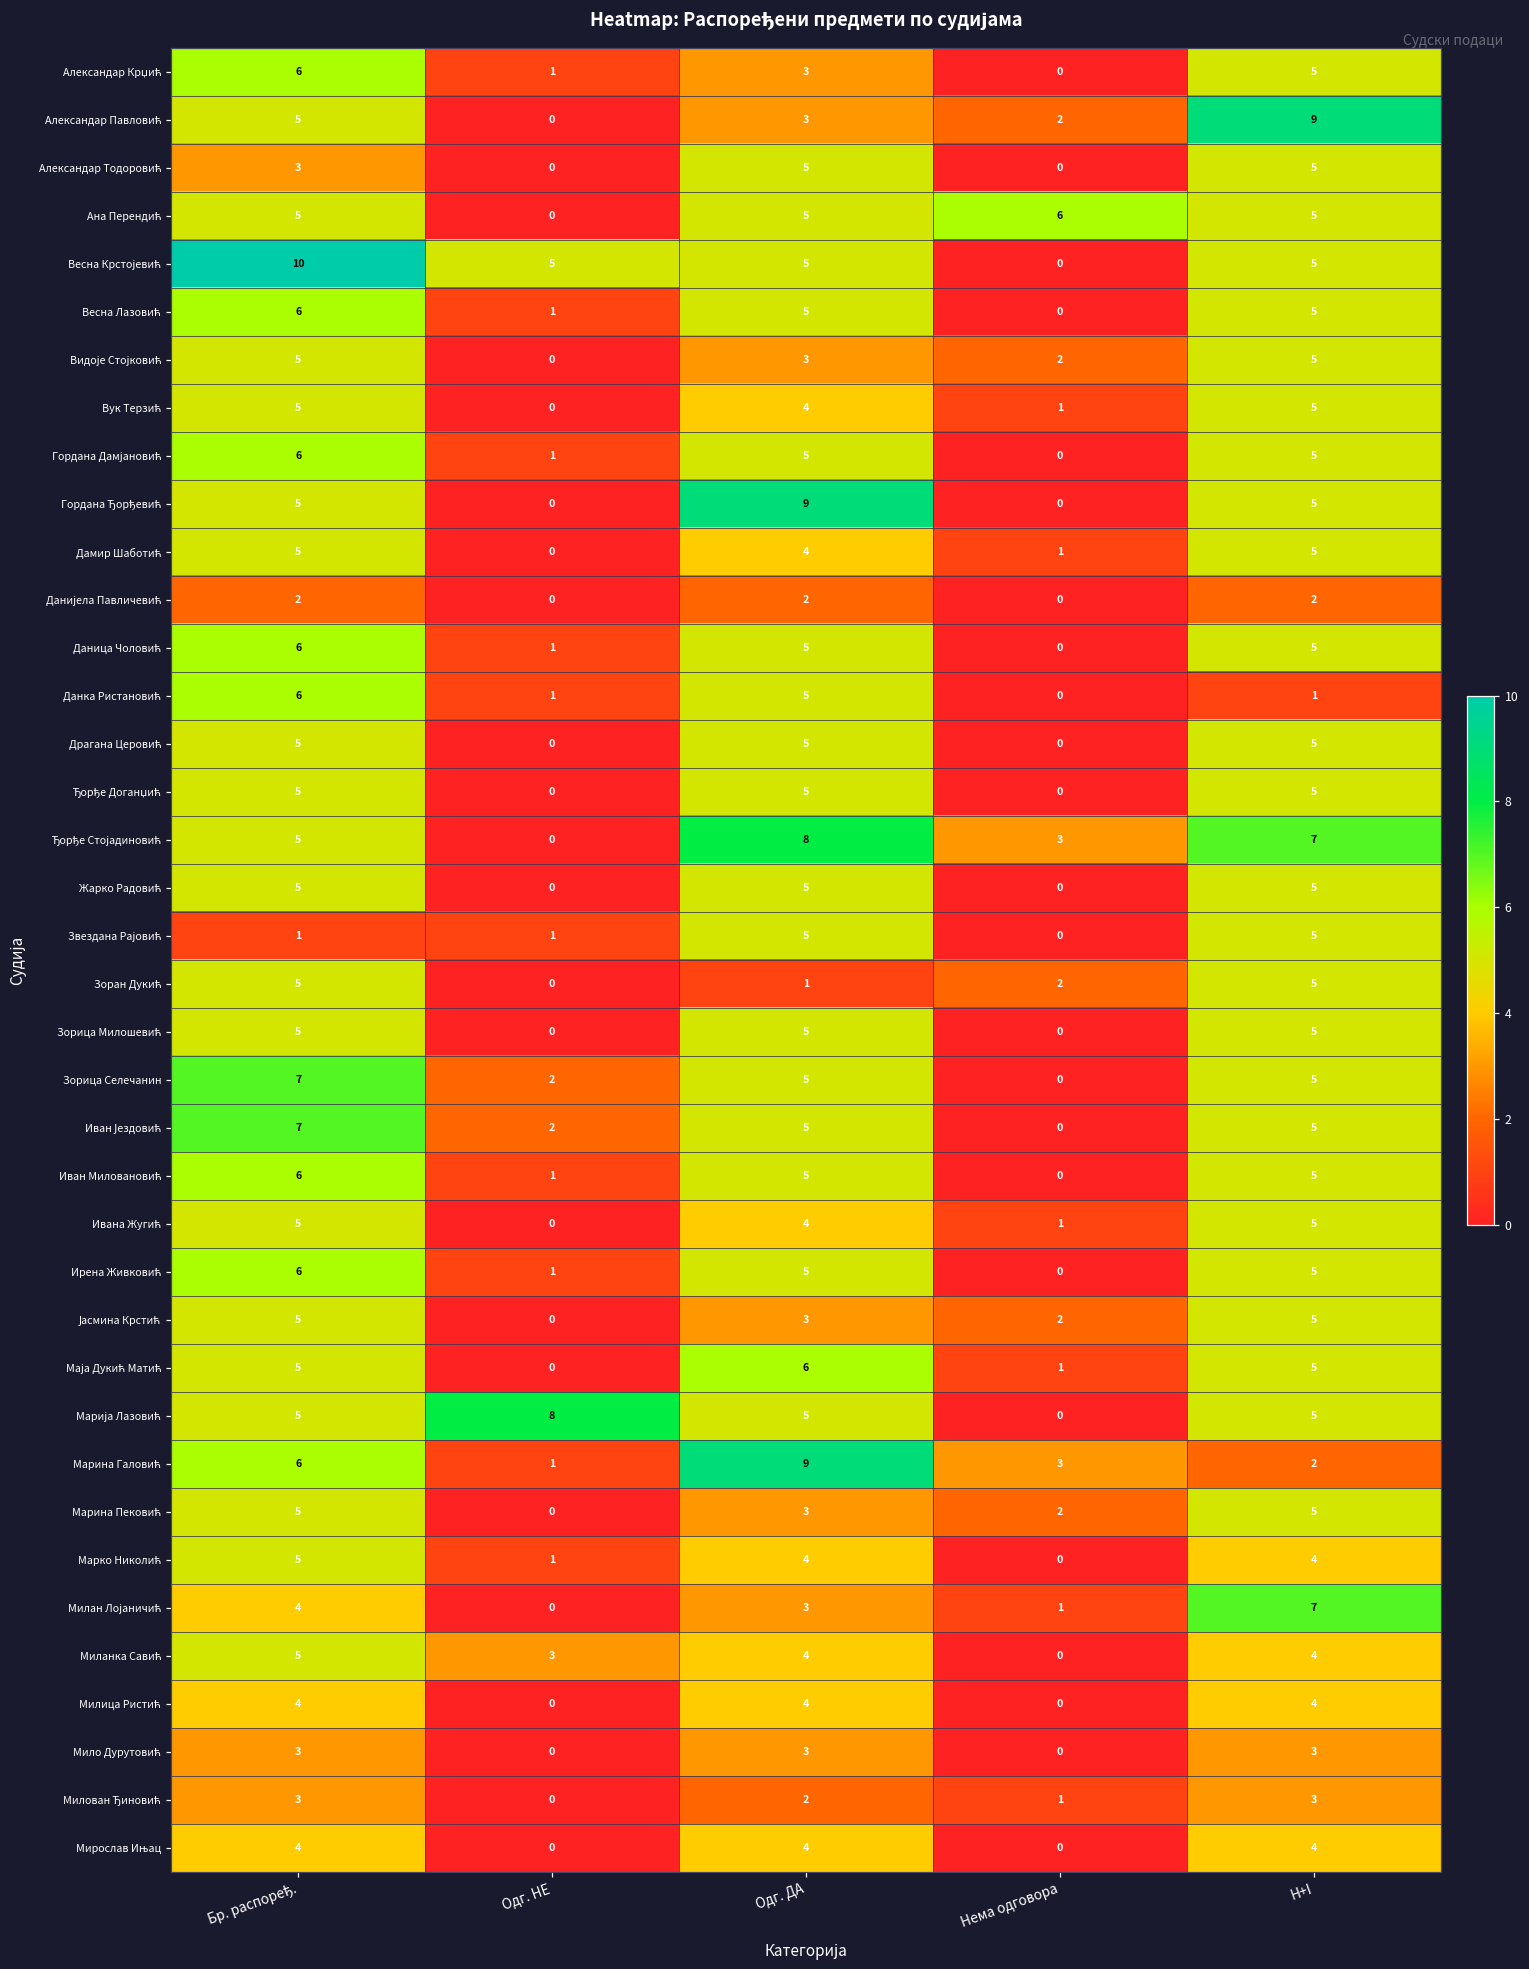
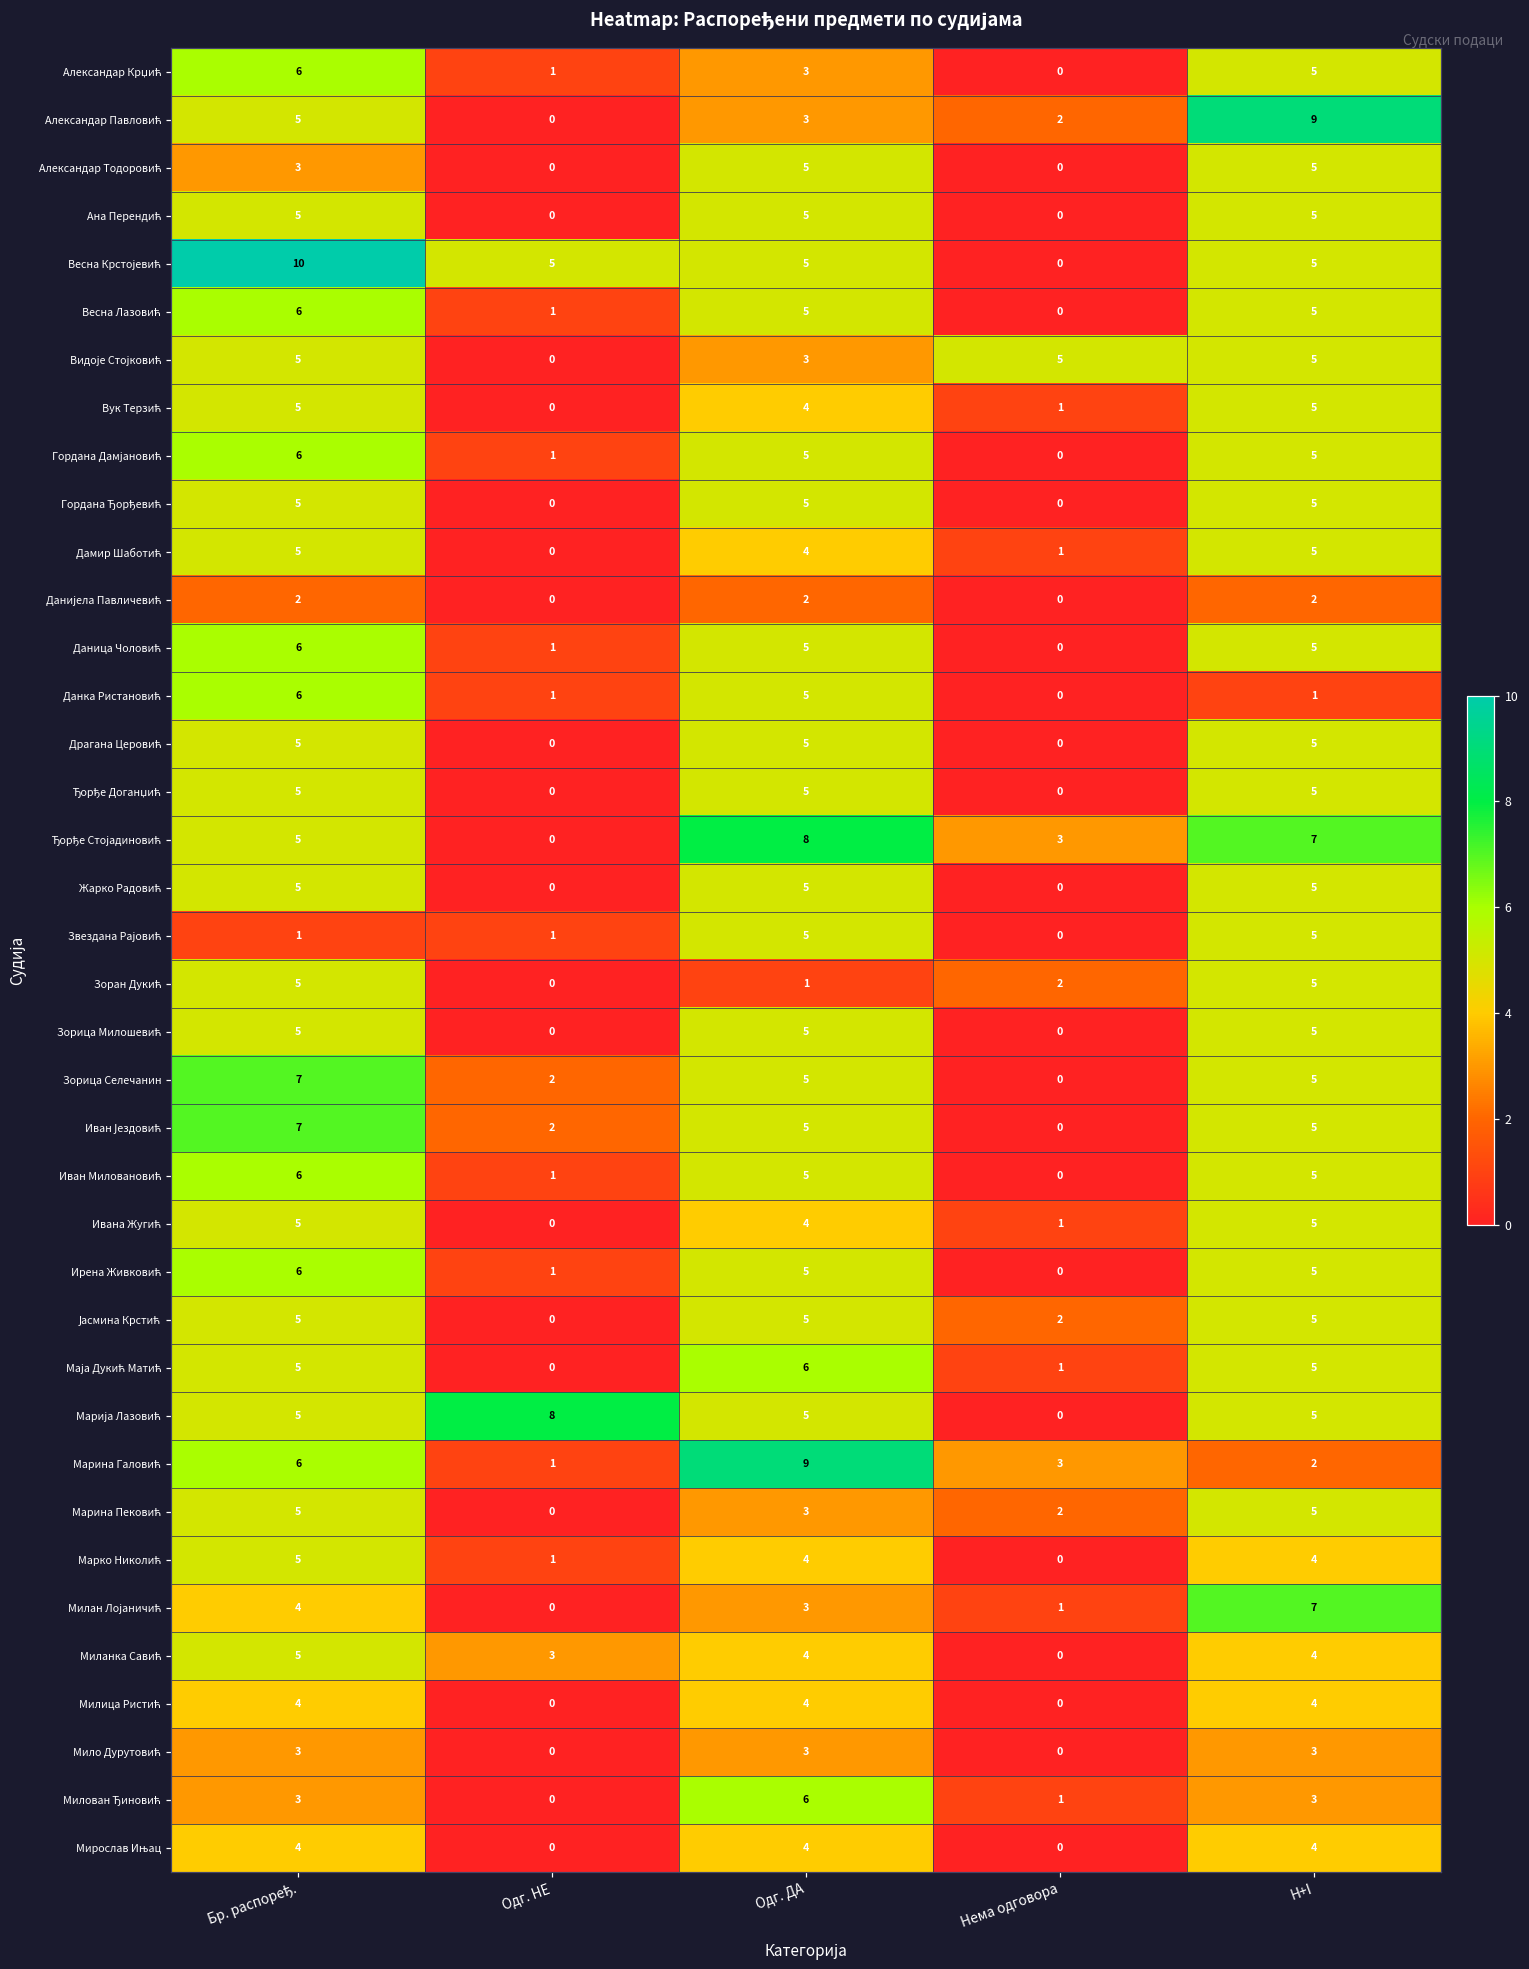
  {
    "Александар Крџић": {
      "Бр. распоређ.": 6,
      "Одг. НЕ": 1,
      "Одг. ДА": 3,
      "Нема одговора": 0,
      "H+I": 5
    },
    "Александар Павловић": {
      "Бр. распоређ.": 5,
      "Одг. НЕ": 0,
      "Одг. ДА": 3,
      "Нема одговора": 2,
      "H+I": 9
    },
    "Александар Тодоровић": {
      "Бр. распоређ.": 3,
      "Одг. НЕ": 0,
      "Одг. ДА": 5,
      "Нема одговора": 0,
      "H+I": 5
    },
    "Ана Перендић": {
      "Бр. распоређ.": 5,
      "Одг. НЕ": 0,
      "Одг. ДА": 5,
-     "Нема одговора": 6,
+     "Нема одговора": 0,
      "H+I": 5
    },
    "Весна Крстојевић": {
      "Бр. распоређ.": 10,
      "Одг. НЕ": 5,
      "Одг. ДА": 5,
      "Нема одговора": 0,
      "H+I": 5
    },
    "Весна Лазовић": {
      "Бр. распоређ.": 6,
      "Одг. НЕ": 1,
      "Одг. ДА": 5,
      "Нема одговора": 0,
      "H+I": 5
    },
    "Видоје Стојковић": {
      "Бр. распоређ.": 5,
      "Одг. НЕ": 0,
      "Одг. ДА": 3,
-     "Нема одговора": 2,
+     "Нема одговора": 5,
      "H+I": 5
    },
    "Вук Терзић": {
      "Бр. распоређ.": 5,
      "Одг. НЕ": 0,
      "Одг. ДА": 4,
      "Нема одговора": 1,
      "H+I": 5
    },
    "Гордана Дамјановић": {
      "Бр. распоређ.": 6,
      "Одг. НЕ": 1,
      "Одг. ДА": 5,
      "Нема одговора": 0,
      "H+I": 5
    },
    "Гордана Ђорђевић": {
      "Бр. распоређ.": 5,
      "Одг. НЕ": 0,
-     "Одг. ДА": 9,
+     "Одг. ДА": 5,
      "Нема одговора": 0,
      "H+I": 5
    },
    "Дамир Шаботић": {
      "Бр. распоређ.": 5,
      "Одг. НЕ": 0,
      "Одг. ДА": 4,
      "Нема одговора": 1,
      "H+I": 5
    },
    "Данијела Павличевић": {
      "Бр. распоређ.": 2,
      "Одг. НЕ": 0,
      "Одг. ДА": 2,
      "Нема одговора": 0,
      "H+I": 2
    },
    "Даница Чоловић": {
      "Бр. распоређ.": 6,
      "Одг. НЕ": 1,
      "Одг. ДА": 5,
      "Нема одговора": 0,
      "H+I": 5
    },
    "Данка Ристановић": {
      "Бр. распоређ.": 6,
      "Одг. НЕ": 1,
      "Одг. ДА": 5,
      "Нема одговора": 0,
      "H+I": 1
    },
    "Драгана Церовић": {
      "Бр. распоређ.": 5,
      "Одг. НЕ": 0,
      "Одг. ДА": 5,
      "Нема одговора": 0,
      "H+I": 5
    },
    "Ђорђе Доганџић": {
      "Бр. распоређ.": 5,
      "Одг. НЕ": 0,
      "Одг. ДА": 5,
      "Нема одговора": 0,
      "H+I": 5
    },
    "Ђорђе Стојадиновић": {
      "Бр. распоређ.": 5,
      "Одг. НЕ": 0,
      "Одг. ДА": 8,
      "Нема одговора": 3,
      "H+I": 7
    },
    "Жарко Радовић": {
      "Бр. распоређ.": 5,
      "Одг. НЕ": 0,
      "Одг. ДА": 5,
      "Нема одговора": 0,
      "H+I": 5
    },
    "Звездана Рајовић": {
      "Бр. распоређ.": 1,
      "Одг. НЕ": 1,
      "Одг. ДА": 5,
      "Нема одговора": 0,
      "H+I": 5
    },
    "Зоран Дукић": {
      "Бр. распоређ.": 5,
      "Одг. НЕ": 0,
      "Одг. ДА": 1,
      "Нема одговора": 2,
      "H+I": 5
    },
    "Зорица Милошевић": {
      "Бр. распоређ.": 5,
      "Одг. НЕ": 0,
      "Одг. ДА": 5,
      "Нема одговора": 0,
      "H+I": 5
    },
    "Зорица Селечанин": {
      "Бр. распоређ.": 7,
      "Одг. НЕ": 2,
      "Одг. ДА": 5,
      "Нема одговора": 0,
      "H+I": 5
    },
    "Иван Јездовић": {
      "Бр. распоређ.": 7,
      "Одг. НЕ": 2,
      "Одг. ДА": 5,
      "Нема одговора": 0,
      "H+I": 5
    },
    "Иван Миловановић": {
      "Бр. распоређ.": 6,
      "Одг. НЕ": 1,
      "Одг. ДА": 5,
      "Нема одговора": 0,
      "H+I": 5
    },
    "Ивана Жугић": {
      "Бр. распоређ.": 5,
      "Одг. НЕ": 0,
      "Одг. ДА": 4,
      "Нема одговора": 1,
      "H+I": 5
    },
    "Ирена Живковић": {
      "Бр. распоређ.": 6,
      "Одг. НЕ": 1,
      "Одг. ДА": 5,
      "Нема одговора": 0,
      "H+I": 5
    },
    "Јасмина Крстић": {
      "Бр. распоређ.": 5,
      "Одг. НЕ": 0,
-     "Одг. ДА": 3,
+     "Одг. ДА": 5,
      "Нема одговора": 2,
      "H+I": 5
    },
    "Маја Дукић Матић": {
      "Бр. распоређ.": 5,
      "Одг. НЕ": 0,
      "Одг. ДА": 6,
      "Нема одговора": 1,
      "H+I": 5
    },
    "Марија Лазовић": {
      "Бр. распоређ.": 5,
      "Одг. НЕ": 8,
      "Одг. ДА": 5,
      "Нема одговора": 0,
      "H+I": 5
    },
    "Марина Галовић": {
      "Бр. распоређ.": 6,
      "Одг. НЕ": 1,
      "Одг. ДА": 9,
      "Нема одговора": 3,
      "H+I": 2
    },
    "Марина Пековић": {
      "Бр. распоређ.": 5,
      "Одг. НЕ": 0,
      "Одг. ДА": 3,
      "Нема одговора": 2,
      "H+I": 5
    },
    "Марко Николић": {
      "Бр. распоређ.": 5,
      "Одг. НЕ": 1,
      "Одг. ДА": 4,
      "Нема одговора": 0,
      "H+I": 4
    },
    "Милан Лојаничић": {
      "Бр. распоређ.": 4,
      "Одг. НЕ": 0,
      "Одг. ДА": 3,
      "Нема одговора": 1,
      "H+I": 7
    },
    "Миланка Савић": {
      "Бр. распоређ.": 5,
      "Одг. НЕ": 3,
      "Одг. ДА": 4,
      "Нема одговора": 0,
      "H+I": 4
    },
    "Милица Ристић": {
      "Бр. распоређ.": 4,
      "Одг. НЕ": 0,
      "Одг. ДА": 4,
      "Нема одговора": 0,
      "H+I": 4
    },
    "Мило Дурутовић": {
      "Бр. распоређ.": 3,
      "Одг. НЕ": 0,
      "Одг. ДА": 3,
      "Нема одговора": 0,
      "H+I": 3
    },
    "Милован Ђиновић": {
      "Бр. распоређ.": 3,
      "Одг. НЕ": 0,
-     "Одг. ДА": 2,
+     "Одг. ДА": 6,
      "Нема одговора": 1,
      "H+I": 3
    },
    "Мирослав Ињац": {
      "Бр. распоређ.": 4,
      "Одг. НЕ": 0,
      "Одг. ДА": 4,
      "Нема одговора": 0,
      "H+I": 4
    }
  }
